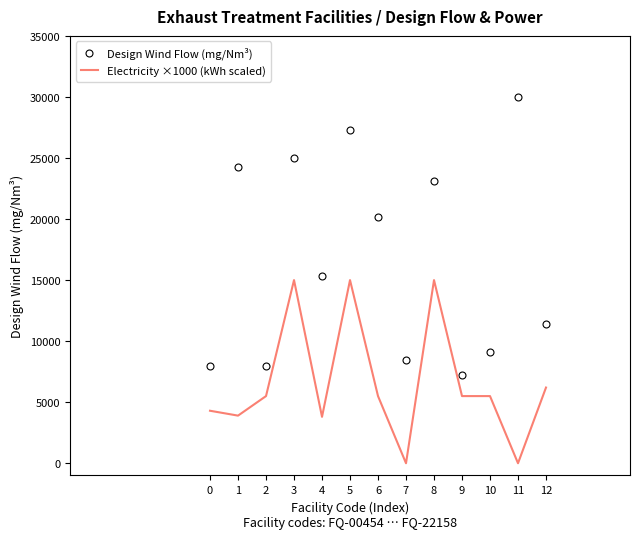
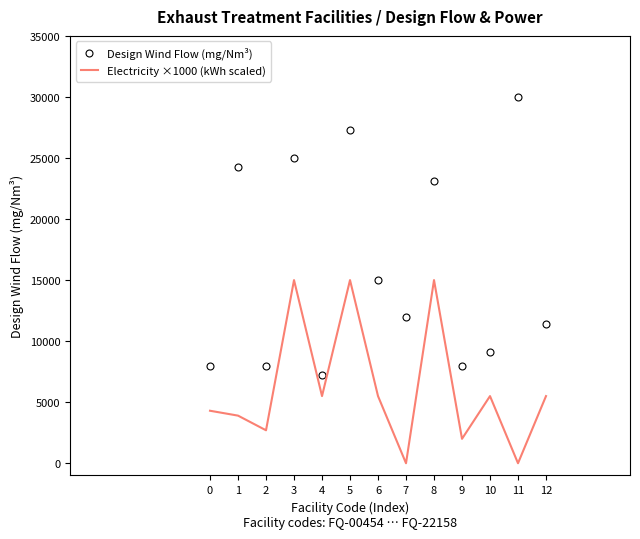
  {
    "Design Wind Flow (mg/Nm³)": {
      "0": 8000,
      "1": 24300,
      "2": 8000,
      "3": 25000,
-     "4": 15300,
+     "4": 7200,
      "5": 27300,
-     "6": 20200,
-     "7": 8500,
+     "6": 15000,
+     "7": 12000,
      "8": 23100,
-     "9": 7200,
+     "9": 8000,
      "10": 9100,
      "11": 30000,
      "12": 11400
    },
    "Electricity ×1000 (kWh scaled)": {
      "0": 4300,
      "1": 3900,
-     "2": 5500,
+     "2": 2700,
      "3": 15000,
-     "4": 3800,
+     "4": 5500,
      "5": 15000,
      "6": 5500,
      "7": 0,
      "8": 15000,
-     "9": 5500,
+     "9": 2000,
      "10": 5500,
      "11": 0,
-     "12": 6200
+     "12": 5500
    }
  }
